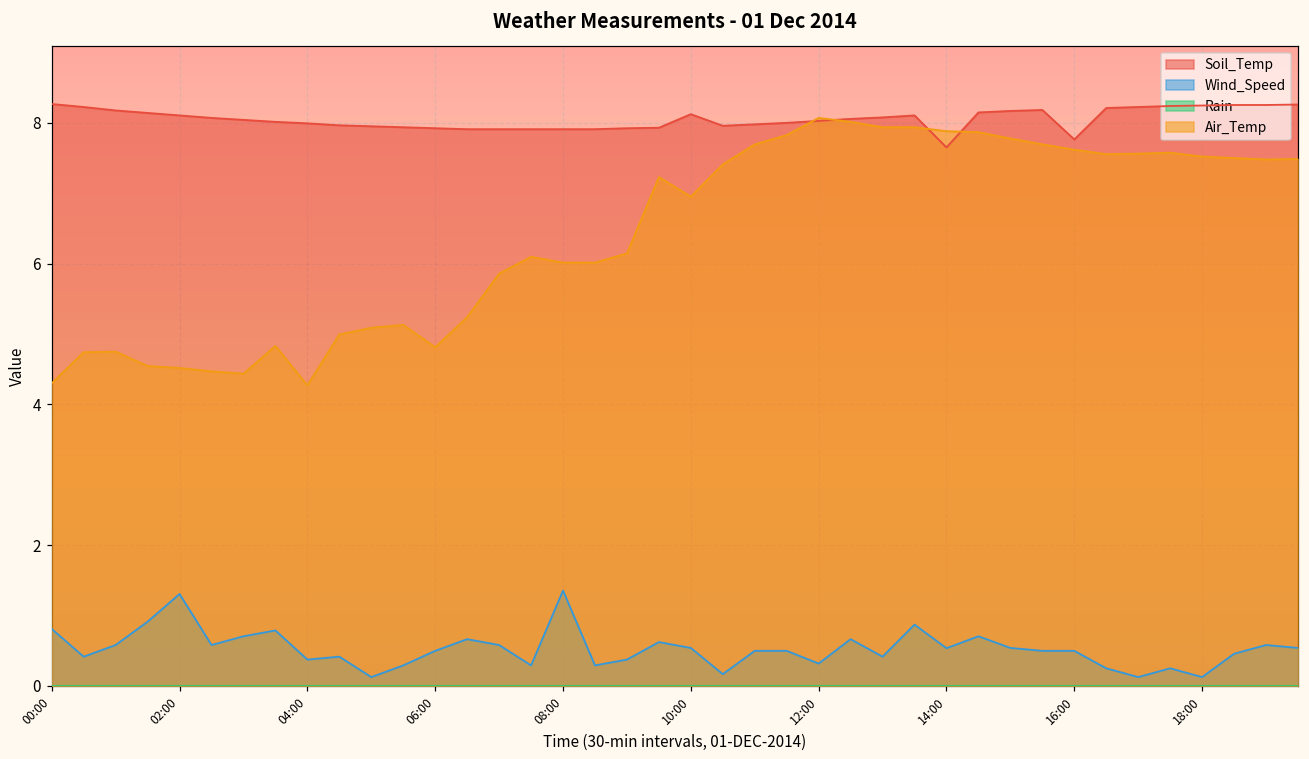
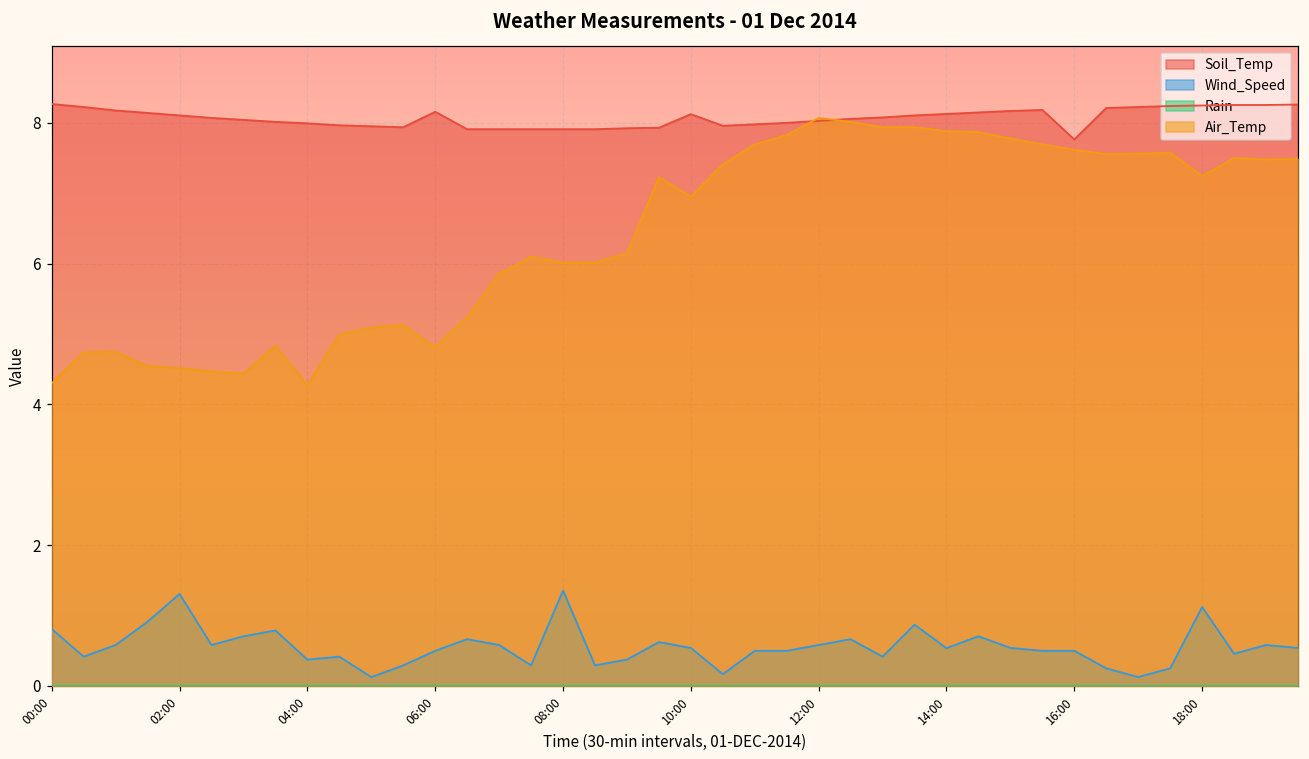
  {
    "Soil_Temp": {
      "00:00": 8.3,
      "02:00": 8.1,
      "04:00": 8.0,
-     "06:00": 7.9,
+     "06:00": 8.2,
      "08:00": 7.9,
      "10:00": 8.1,
      "12:00": 8.0,
-     "14:00": 7.7,
+     "14:00": 8.1,
      "16:00": 7.8
    },
    "Wind_Speed": {
      "00:00": 0.8,
      "02:00": 1.3,
      "04:00": 0.4,
      "06:00": 0.5,
      "08:00": 1.4,
      "10:00": 0.5,
-     "12:00": 0.3,
+     "12:00": 0.6,
      "14:00": 0.5,
      "16:00": 0.5,
-     "18:00": 0.1
+     "18:00": 1.1
    },
    "Rain": {
      "00:00": 0.0,
      "02:00": 0.0,
      "04:00": 0.0,
      "06:00": 0.0,
      "08:00": 0.0,
      "10:00": 0.0,
      "12:00": 0.0,
      "14:00": 0.0,
      "16:00": 0.0,
      "18:00": 0.0
    },
    "Air_Temp": {
      "00:00": 4.3,
      "02:00": 4.5,
      "04:00": 4.3,
      "06:00": 4.8,
      "08:00": 6.0,
      "10:00": 7.0,
      "12:00": 8.1,
      "14:00": 7.9,
      "16:00": 7.6,
-     "18:00": 7.5
+     "18:00": 7.2
    }
  }
